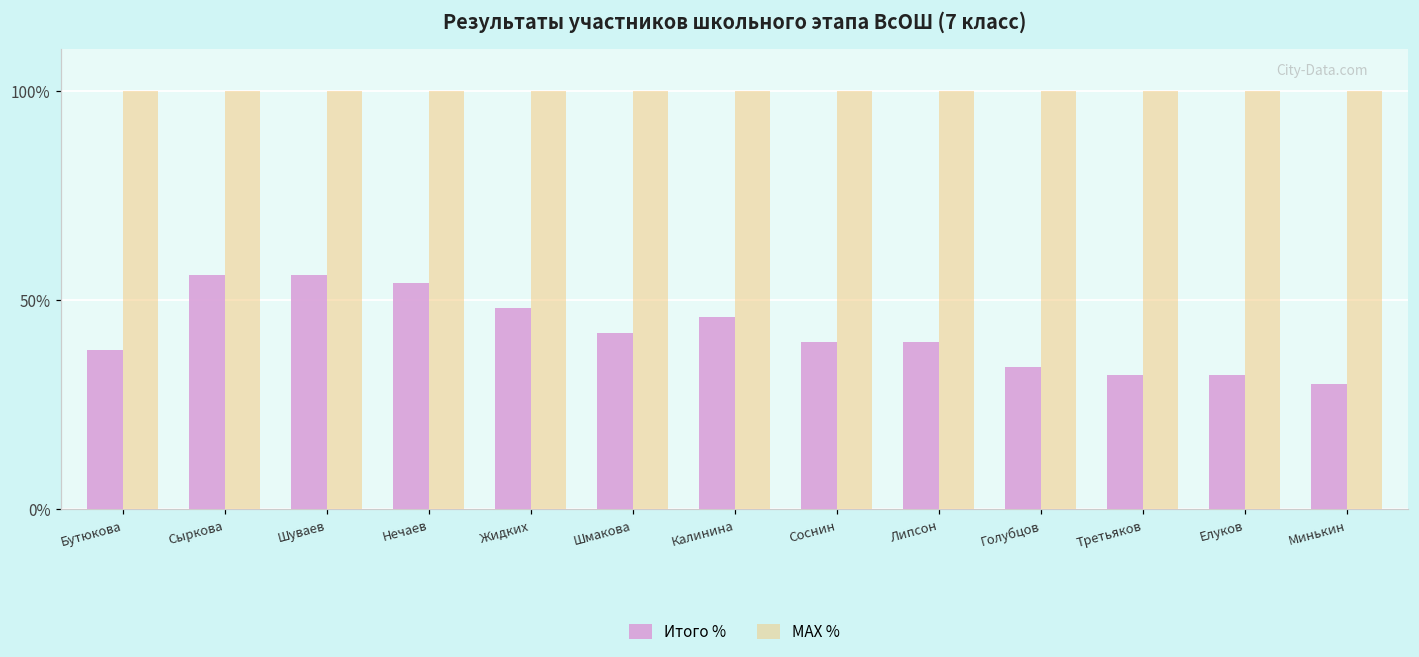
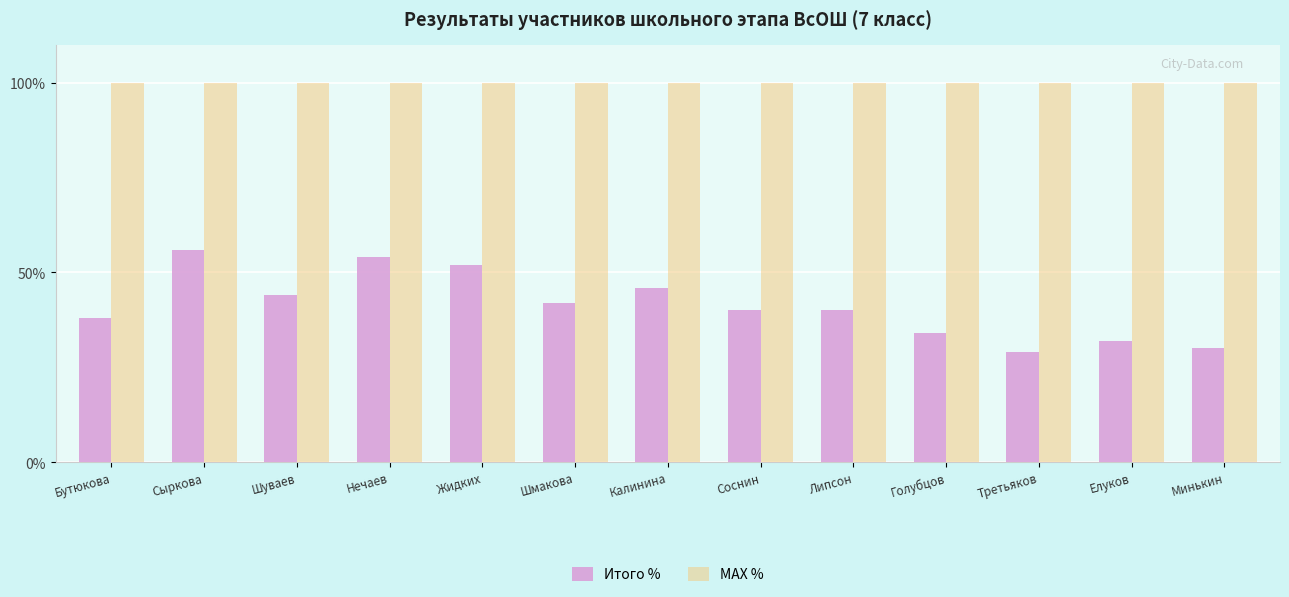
  {
    "Итого %": {
      "Бутюкова": "38%",
      "Сыркова": "56%",
-     "Шуваев": "56%",
+     "Шуваев": "44%",
      "Нечаев": "54%",
-     "Жидких": "48%",
+     "Жидких": "52%",
      "Шмакова": "42%",
      "Калинина": "46%",
      "Соснин": "40%",
      "Липсон": "40%",
      "Голубцов": "34%",
-     "Третьяков": "32%",
+     "Третьяков": "29%",
      "Елуков": "32%",
      "Минькин": "30%"
    },
    "MAX %": {
      "Бутюкова": "100%",
      "Сыркова": "100%",
      "Шуваев": "100%",
      "Нечаев": "100%",
      "Жидких": "100%",
      "Шмакова": "100%",
      "Калинина": "100%",
      "Соснин": "100%",
      "Липсон": "100%",
      "Голубцов": "100%",
      "Третьяков": "100%",
      "Елуков": "100%",
      "Минькин": "100%"
    }
  }
